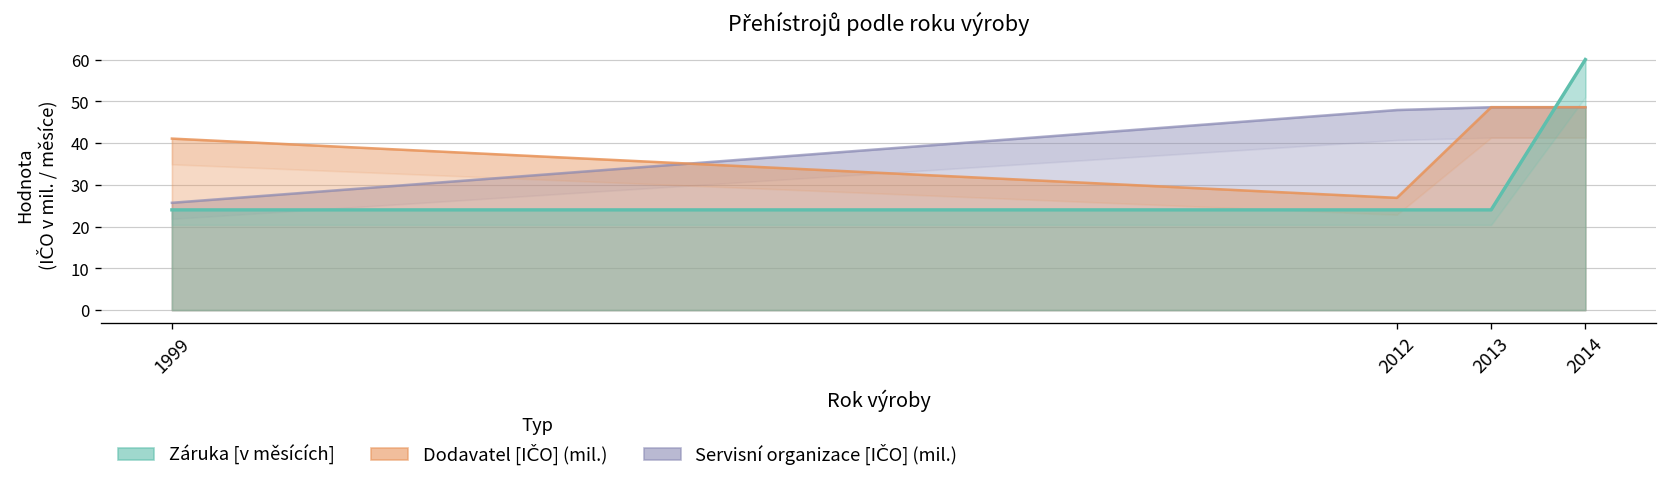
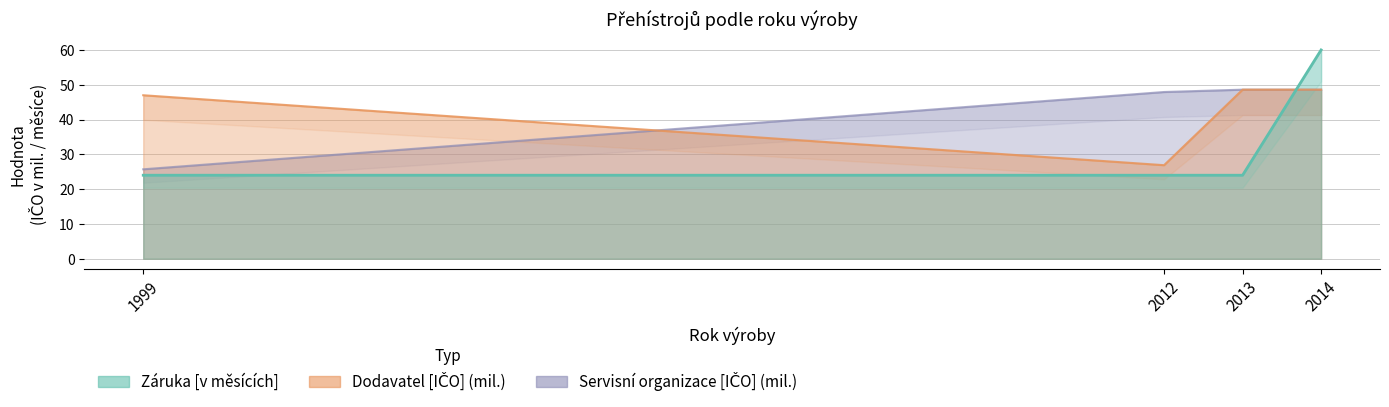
  {
    "Dodavatel [IČO] (mil.)": {
-     "1999": 41,
+     "1999": 47,
      "2012": 27
    }
  }
